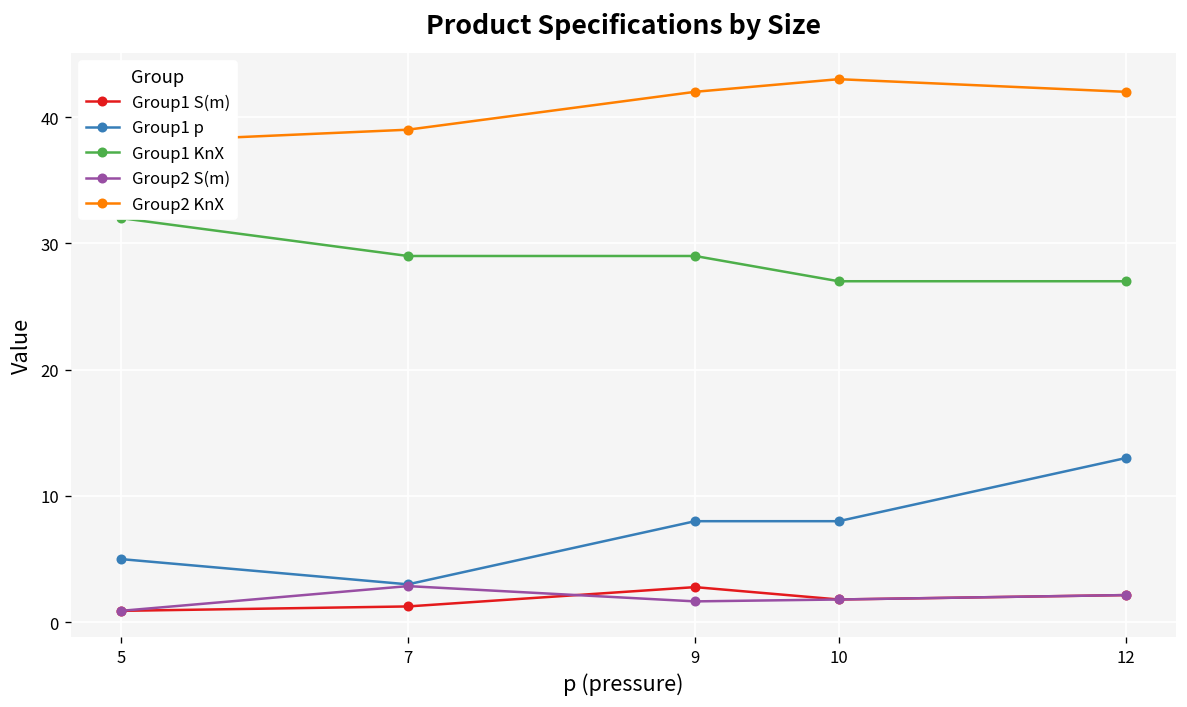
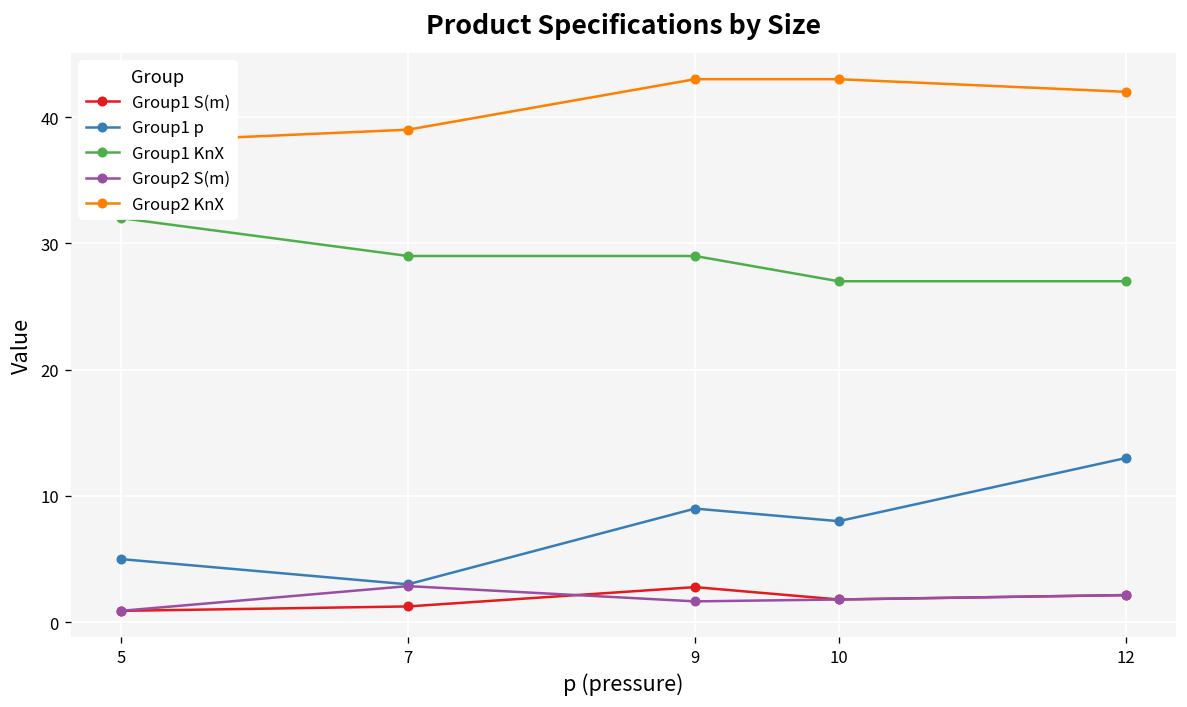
  {
    "Group1 S(m)": {
      "7": 1.3,
      "9": 3
    },
    "Group1 p": {
      "5": 5,
-     "9": 8,
+     "9": 9,
      "10": 8,
      "12": 13
    },
    "Group1 KnX": {
      "7": 29,
      "9": 29,
      "10": 27,
      "12": 27
    },
    "Group2 S(m)": {
      "9": 1.7
    },
    "Group2 KnX": {
      "7": 39,
-     "9": 42,
+     "9": 43,
      "10": 43,
      "12": 42
    }
  }
